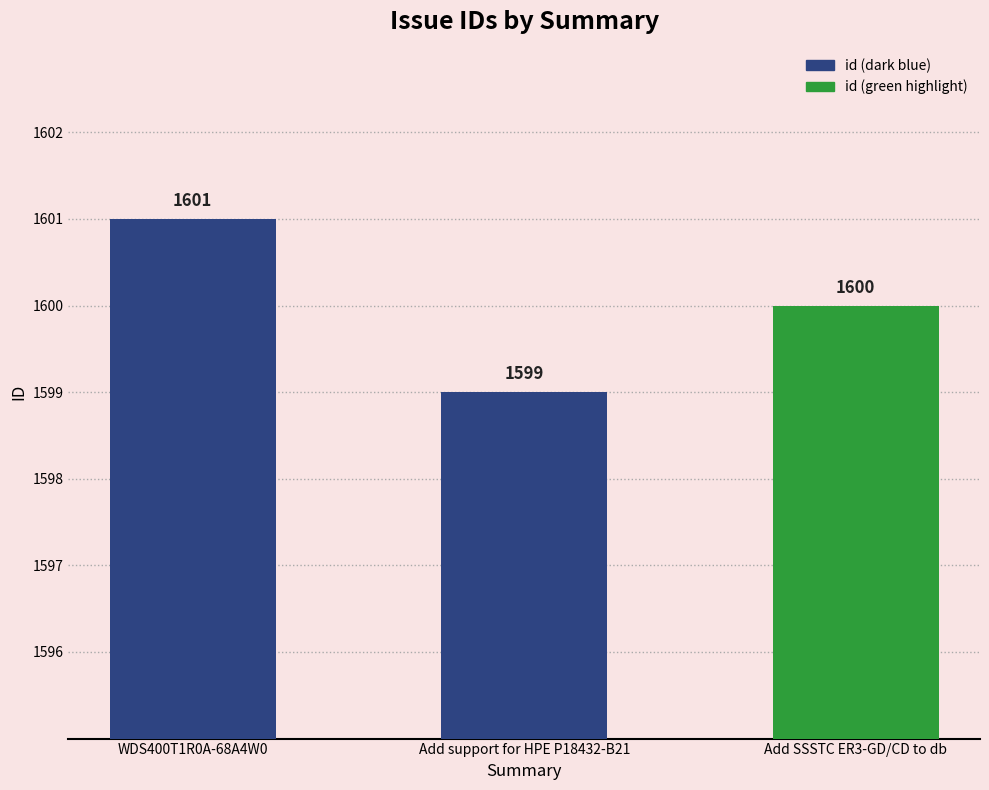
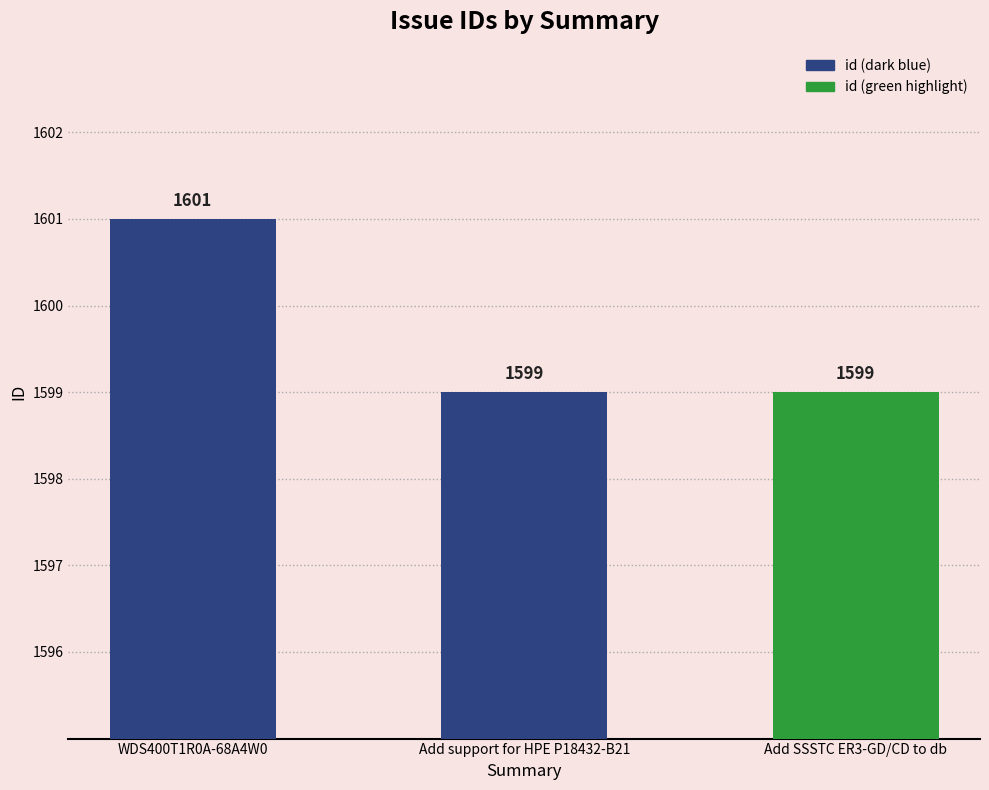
  {
    "WDS400T1R0A-68A4W0": 1601,
    "Add support for HPE P18432-B21": 1599,
-   "Add SSSTC ER3-GD/CD to db": 1600
+   "Add SSSTC ER3-GD/CD to db": 1599
  }
